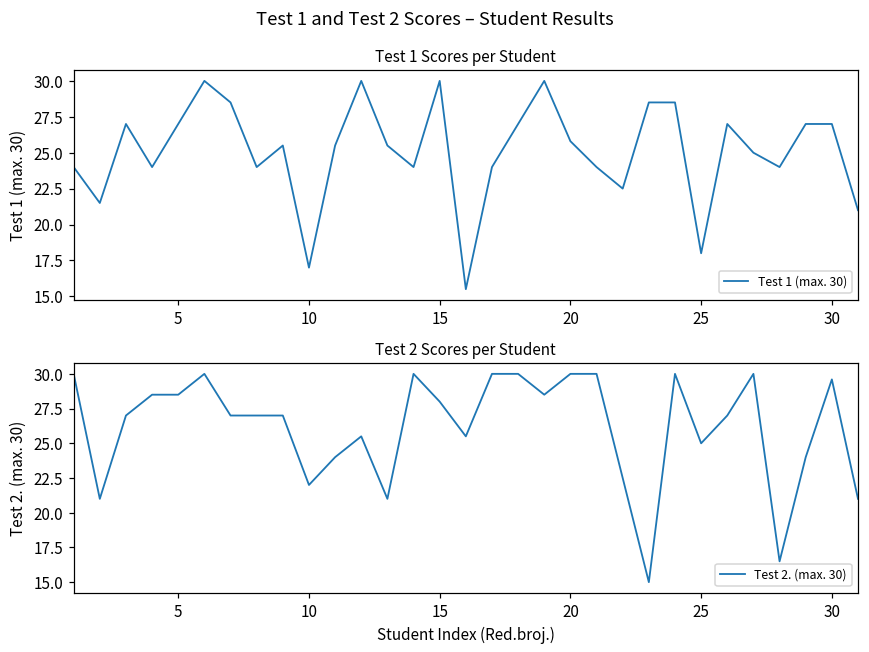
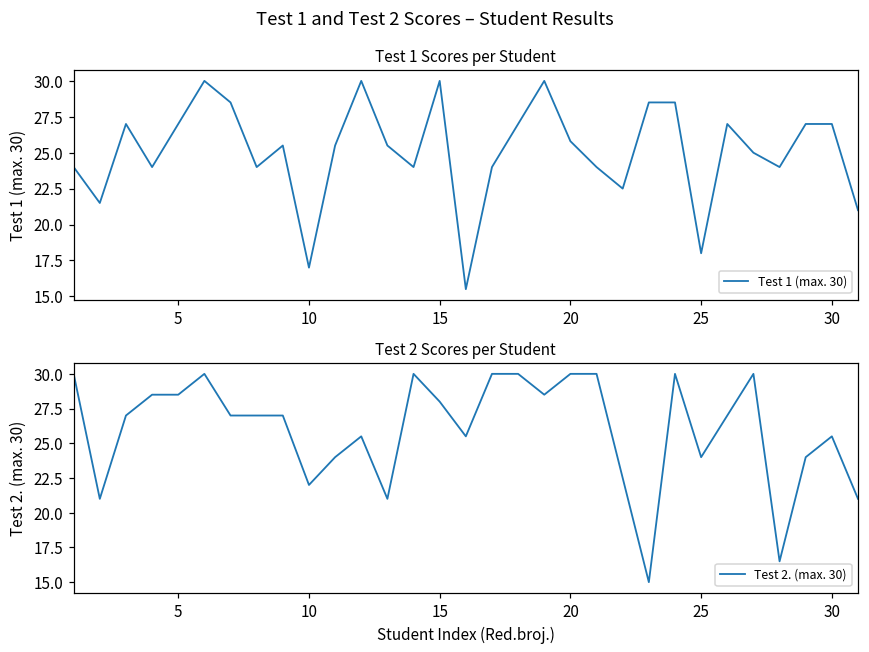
  {
    "Test 1 Scores per Student": {
      "5": 27.0,
      "10": 17.0,
      "15": 30.0,
      "20": 25.8,
      "25": 18.0,
      "30": 27.0
    },
    "Test 2 Scores per Student": {
      "5": 28.5,
      "10": 22.0,
      "15": 28.0,
      "20": 30.0,
-     "25": 25,
-     "30": 29.6
+     "25": 24,
+     "30": 25.5
    }
  }
